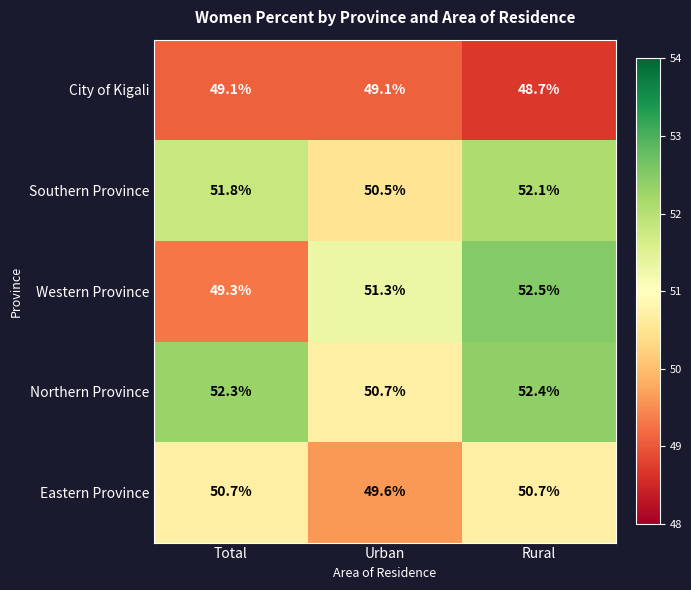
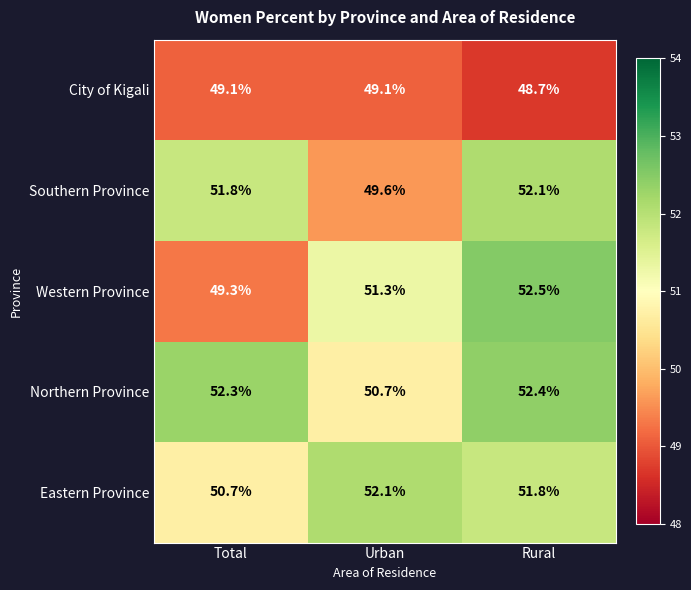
  {
    "City of Kigali": {
      "Total": "49.1%",
      "Urban": "49.1%",
      "Rural": "48.7%"
    },
    "Southern Province": {
      "Total": "51.8%",
-     "Urban": "50.5%",
+     "Urban": "49.6%",
      "Rural": "52.1%"
    },
    "Western Province": {
      "Total": "49.3%",
      "Urban": "51.3%",
      "Rural": "52.5%"
    },
    "Northern Province": {
      "Total": "52.3%",
      "Urban": "50.7%",
      "Rural": "52.4%"
    },
    "Eastern Province": {
      "Total": "50.7%",
-     "Urban": "49.6%",
-     "Rural": "50.7%"
+     "Urban": "52.1%",
+     "Rural": "51.8%"
    }
  }
